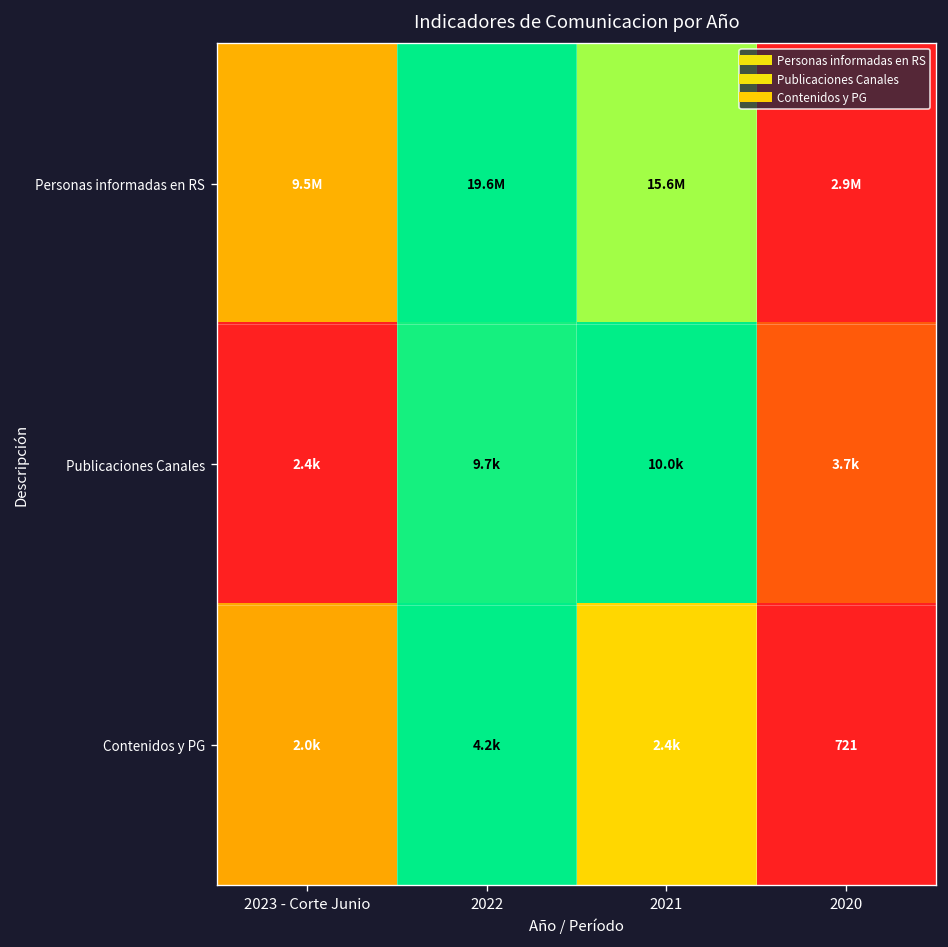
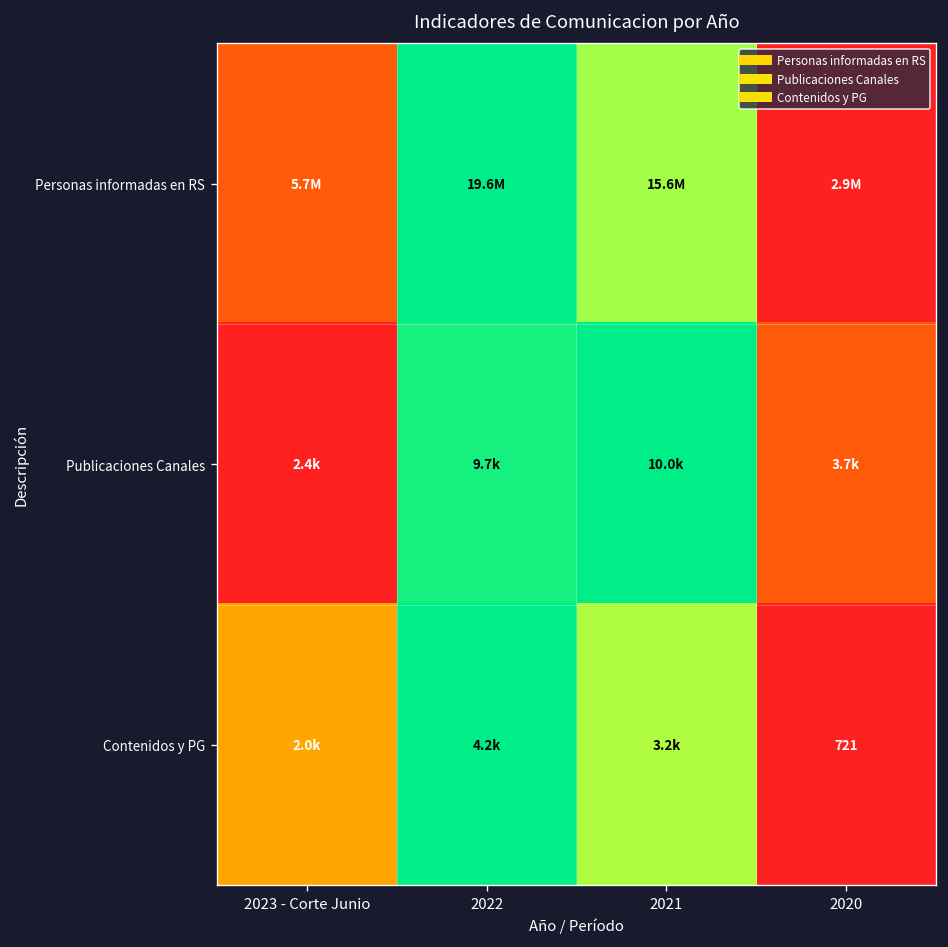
  {
    "Personas informadas en RS": {
-     "2023 - Corte Junio": "9.5M",
+     "2023 - Corte Junio": "5.7M",
      "2022": "19.6M",
      "2021": "15.6M",
      "2020": "2.9M"
    },
    "Publicaciones Canales": {
      "2023 - Corte Junio": "2.4k",
      "2022": "9.7k",
      "2021": "10.0k",
      "2020": "3.7k"
    },
    "Contenidos y PG": {
      "2023 - Corte Junio": "2.0k",
      "2022": "4.2k",
-     "2021": "2.4k",
+     "2021": "3.2k",
      "2020": "721"
    }
  }
